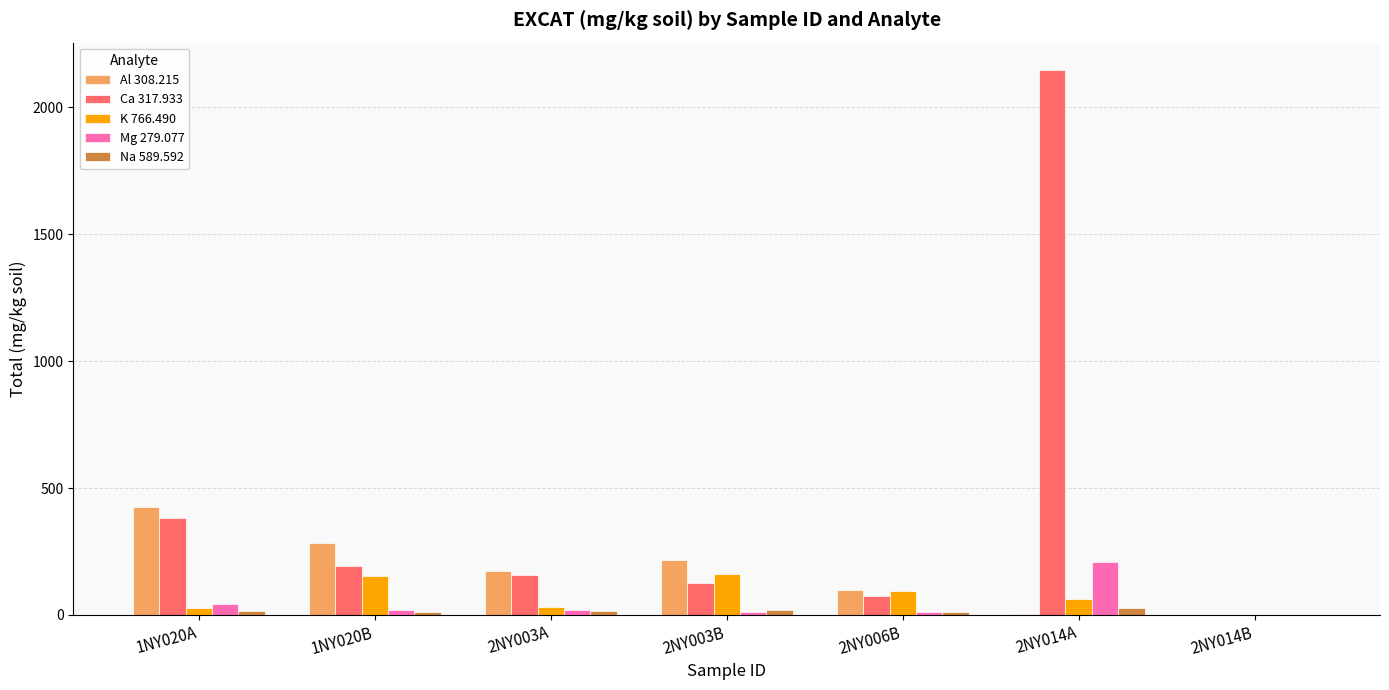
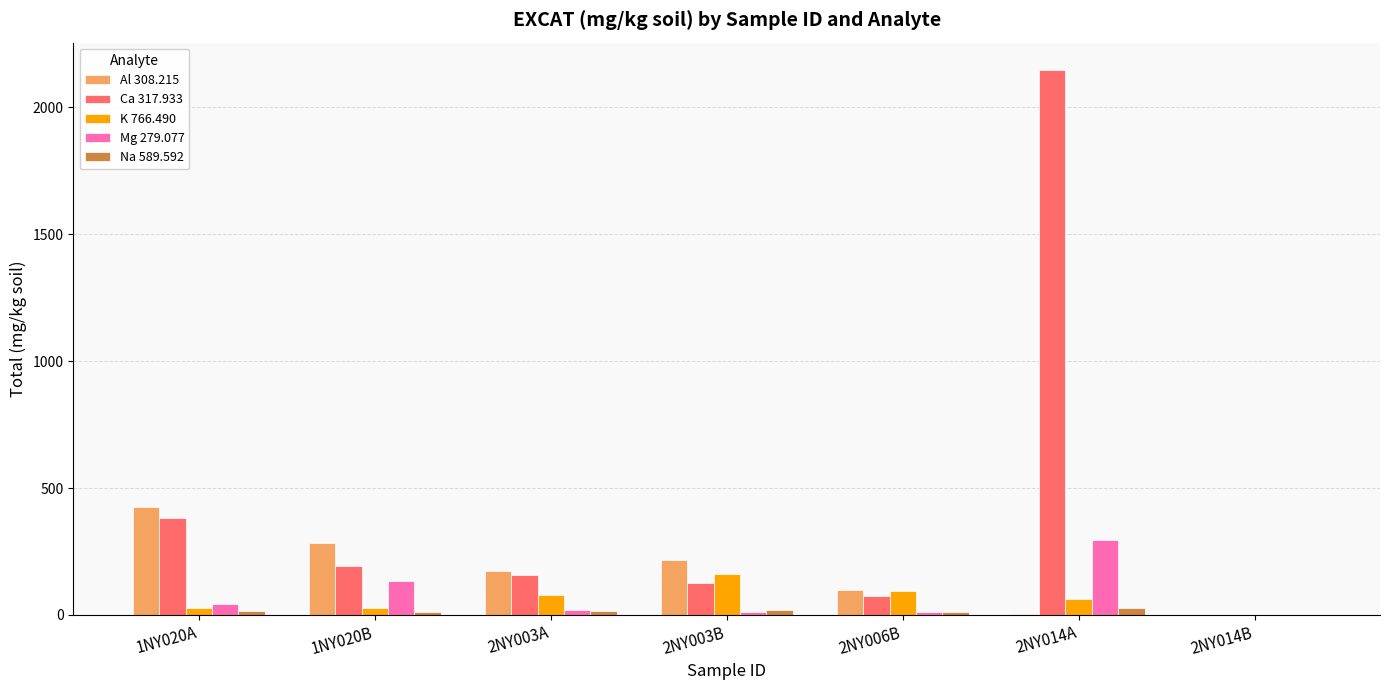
  {
    "K 766.490": {
      "1NY020A": 30,
-     "1NY020B": 150,
-     "2NY003A": 30,
+     "1NY020B": 30,
+     "2NY003A": 80,
      "2NY003B": 160,
      "2NY006B": 90,
      "2NY014A": 60,
      "2NY014B": 0
    },
    "Mg 279.077": {
      "1NY020A": 40,
-     "1NY020B": 20,
+     "1NY020B": 130,
      "2NY003A": 20,
      "2NY003B": 10,
      "2NY006B": 10,
-     "2NY014A": 210,
+     "2NY014A": 300,
      "2NY014B": 0
    }
  }
